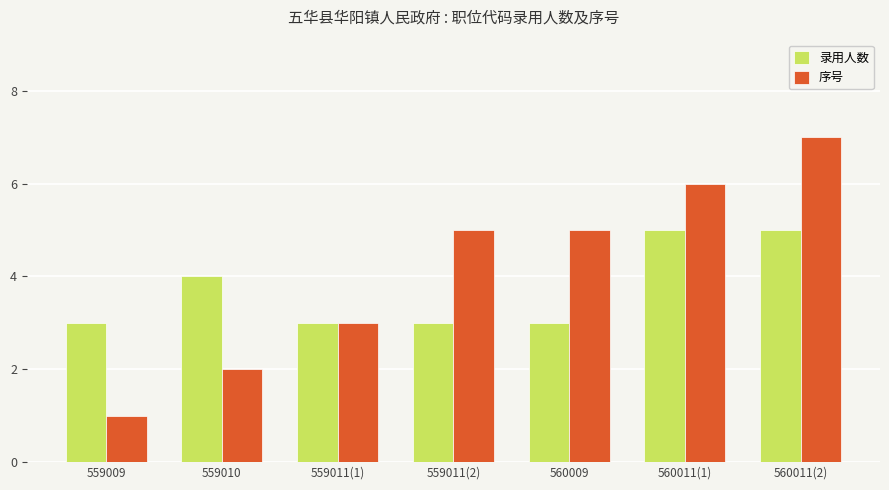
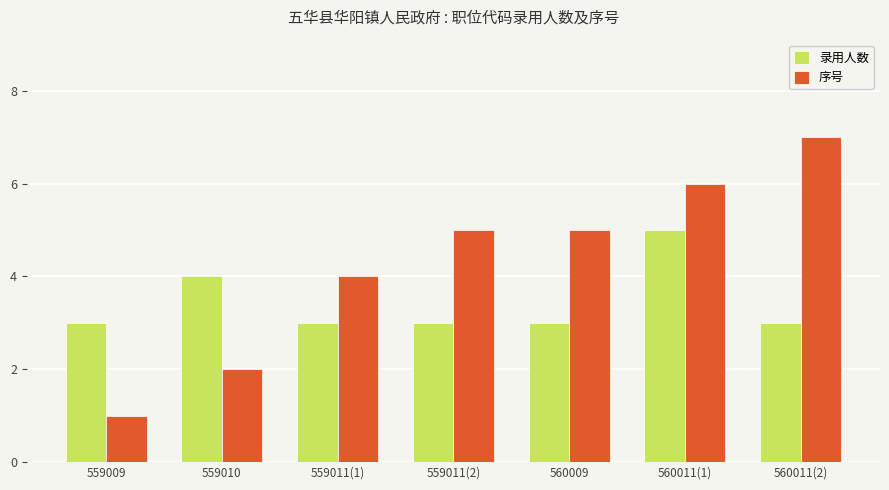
  {
    "录用人数": {
      "559009": 3,
      "559010": 4,
      "559011(1)": 3,
      "559011(2)": 3,
      "560009": 3,
      "560011(1)": 5,
-     "560011(2)": 5
+     "560011(2)": 3
    },
    "序号": {
      "559009": 1,
      "559010": 2,
-     "559011(1)": 3,
+     "559011(1)": 4,
      "559011(2)": 5,
      "560009": 5,
      "560011(1)": 6,
      "560011(2)": 7
    }
  }
